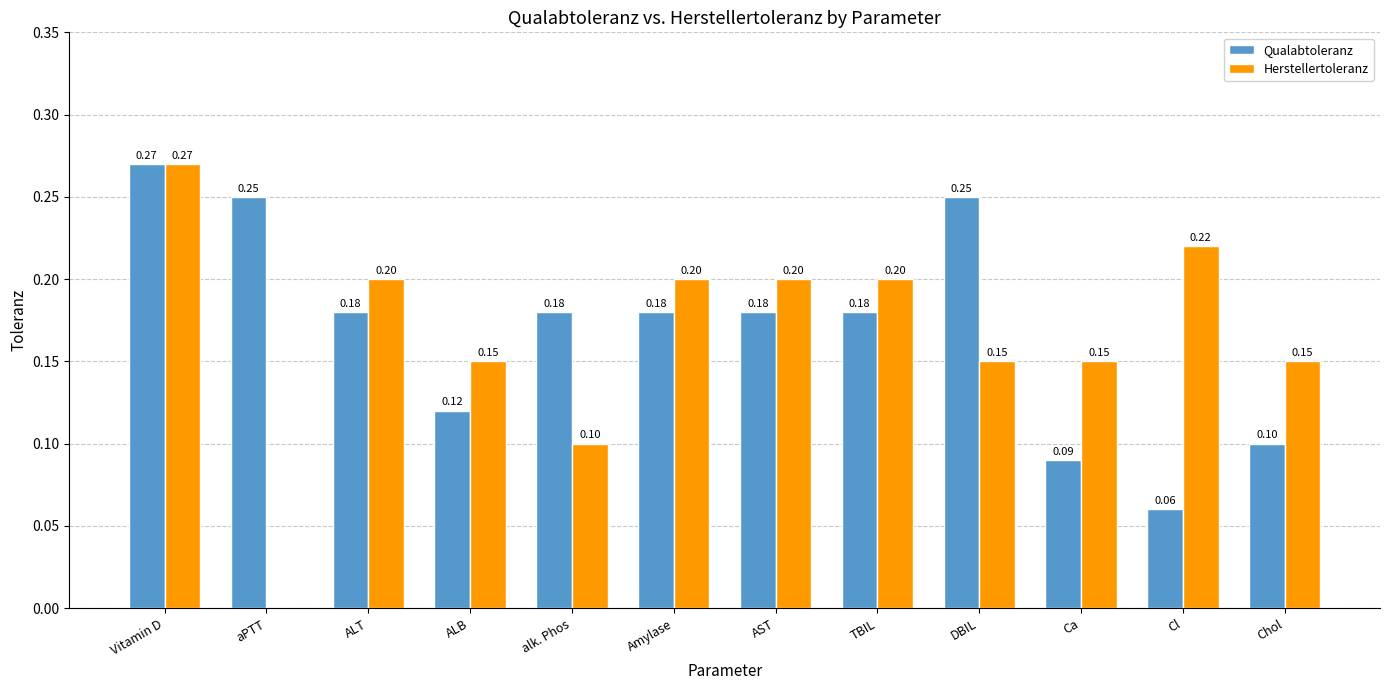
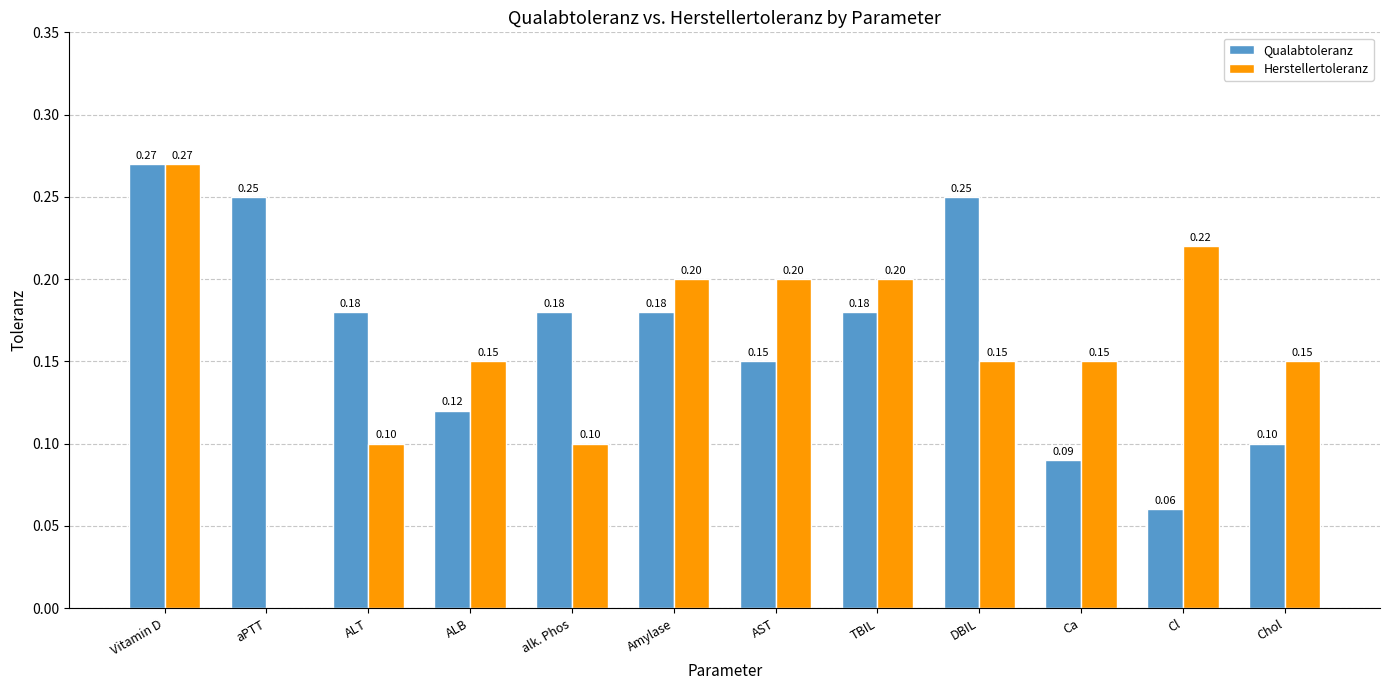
  {
    "Qualabtoleranz": {
      "Vitamin D": 0.27,
      "aPTT": 0.25,
      "ALT": 0.18,
      "ALB": 0.12,
      "alk. Phos": 0.18,
      "Amylase": 0.18,
-     "AST": 0.18,
+     "AST": 0.15,
      "TBIL": 0.18,
      "DBIL": 0.25,
      "Ca": 0.09,
      "Cl": 0.06,
      "Chol": 0.10
    },
    "Herstellertoleranz": {
      "Vitamin D": 0.27,
-     "ALT": 0.20,
+     "ALT": 0.10,
      "ALB": 0.15,
      "alk. Phos": 0.10,
      "Amylase": 0.20,
      "AST": 0.20,
      "TBIL": 0.20,
      "DBIL": 0.15,
      "Ca": 0.15,
      "Cl": 0.22,
      "Chol": 0.15
    }
  }
